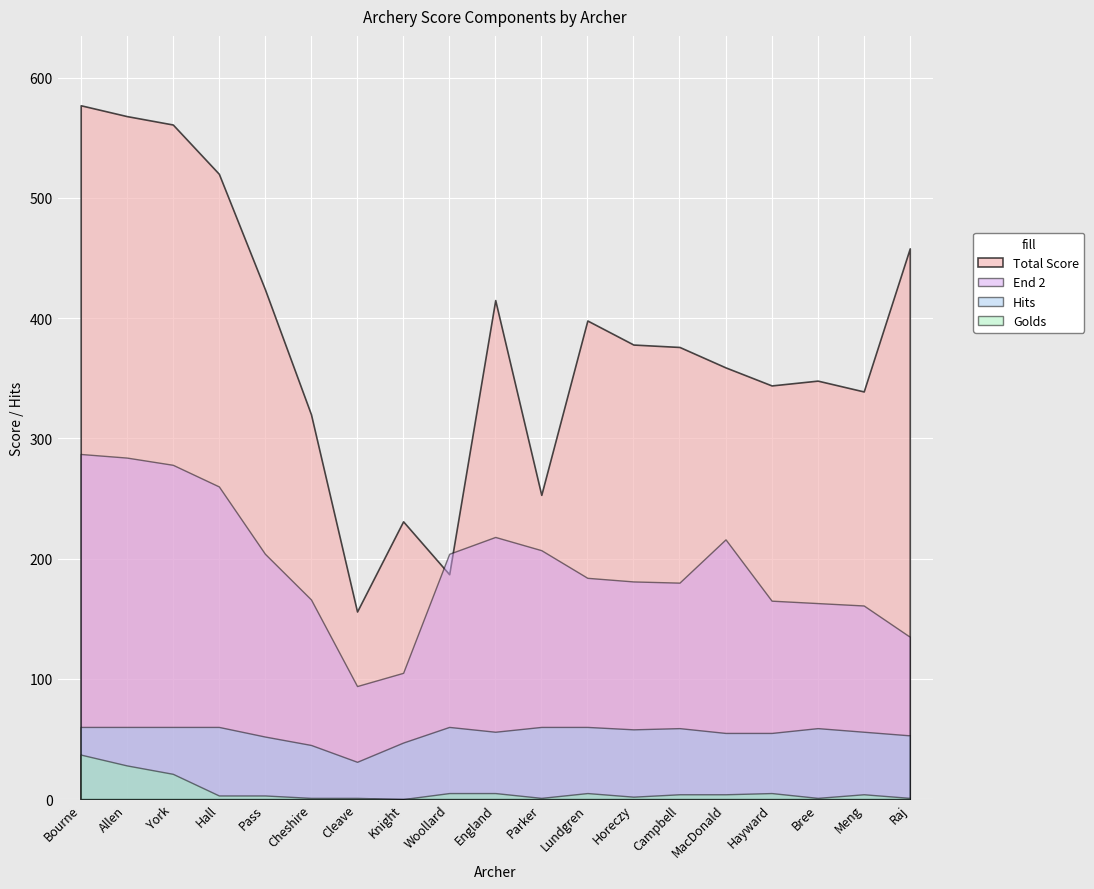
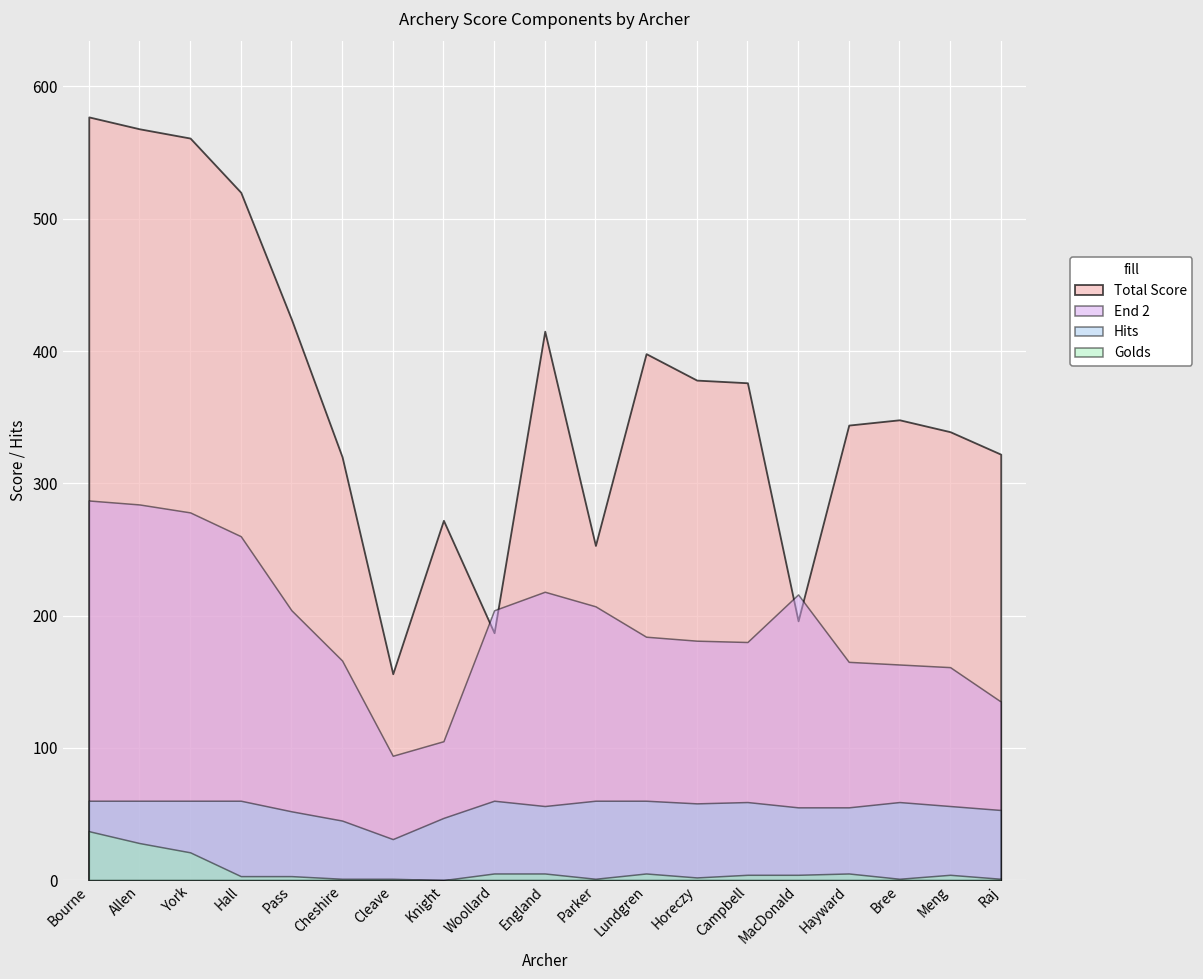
  {
    "Total Score": {
      "Bourne": 577,
      "Allen": 568,
      "York": 561,
      "Hall": 520,
      "Pass": 424,
      "Cheshire": 320,
      "Cleave": 156,
-     "Knight": 231,
+     "Knight": 272,
      "Woollard": 187,
      "England": 415,
      "Parker": 253,
      "Lundgren": 398,
      "Horeczy": 378,
      "Campbell": 376,
-     "MacDonald": 359,
+     "MacDonald": 196,
      "Hayward": 344,
      "Bree": 348,
      "Meng": 339,
-     "Raj": 458
+     "Raj": 322
    }
  }
